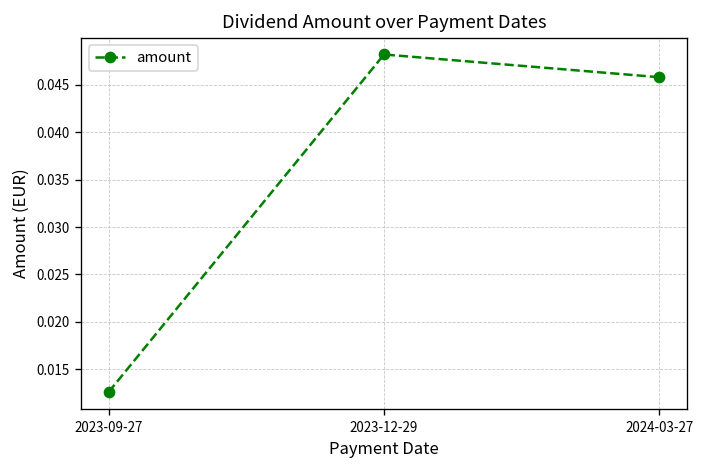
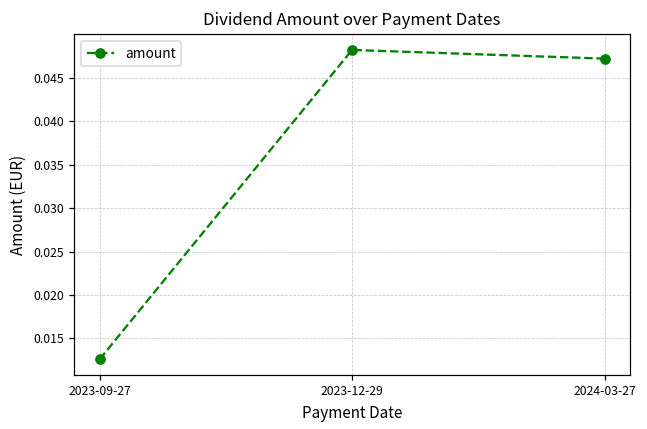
  {
    "2023-09-27": 0.013,
    "2023-12-29": 0.048,
-   "2024-03-27": 0.046
+   "2024-03-27": 0.047
  }
